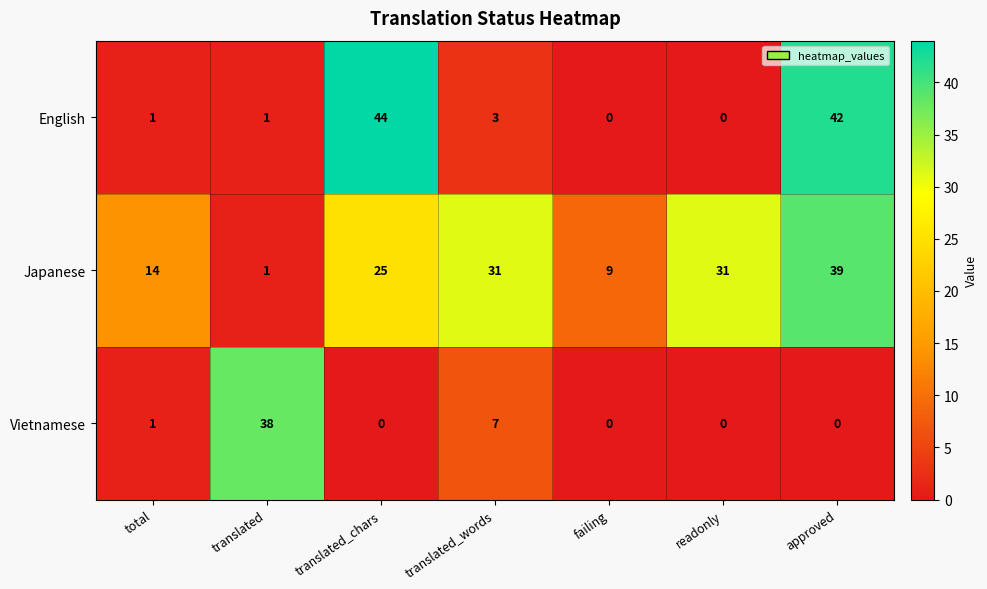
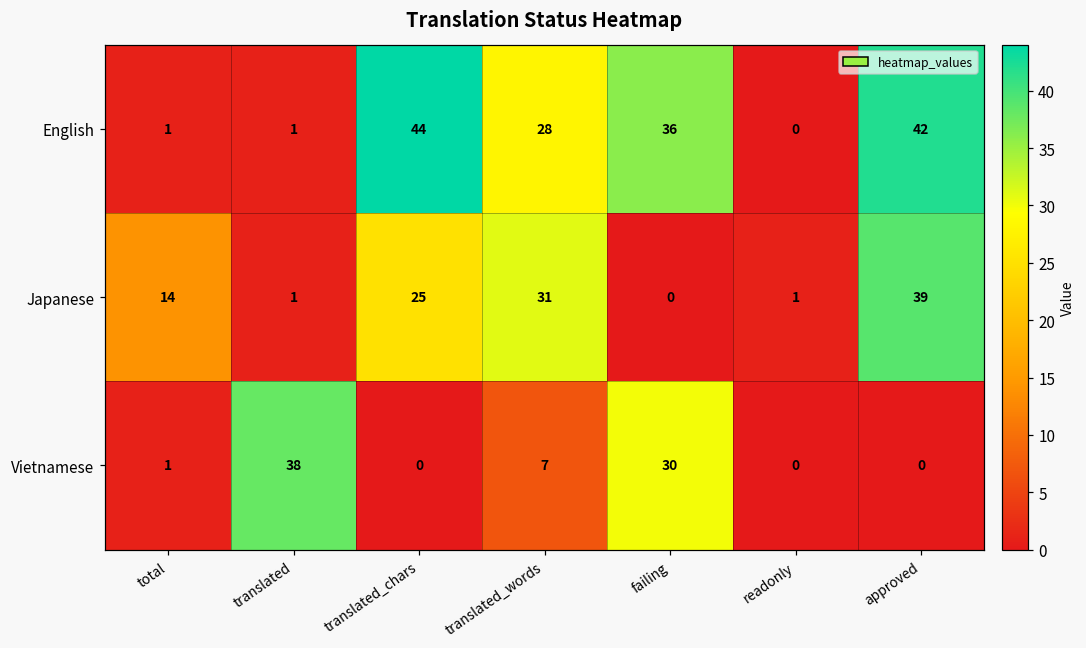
  {
    "English": {
      "total": 1,
      "translated": 1,
      "translated_chars": 44,
-     "translated_words": 3,
-     "failing": 0,
+     "translated_words": 28,
+     "failing": 36,
      "readonly": 0,
      "approved": 42
    },
    "Japanese": {
      "total": 14,
      "translated": 1,
      "translated_chars": 25,
      "translated_words": 31,
-     "failing": 9,
-     "readonly": 31,
+     "failing": 0,
+     "readonly": 1,
      "approved": 39
    },
    "Vietnamese": {
      "total": 1,
      "translated": 38,
      "translated_chars": 0,
      "translated_words": 7,
-     "failing": 0,
+     "failing": 30,
      "readonly": 0,
      "approved": 0
    }
  }
